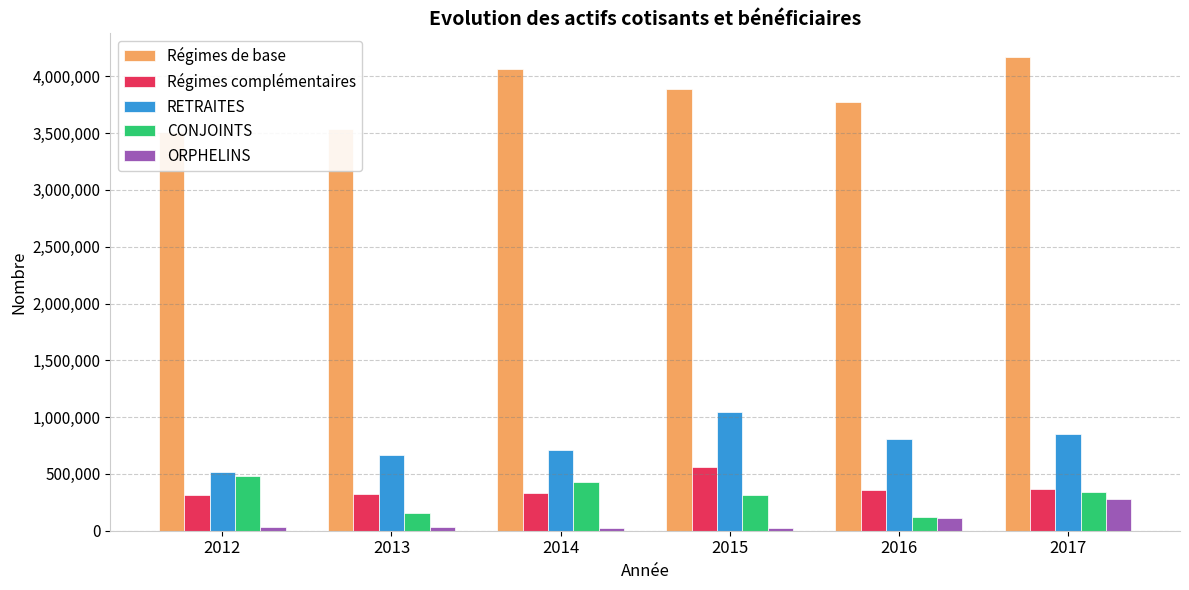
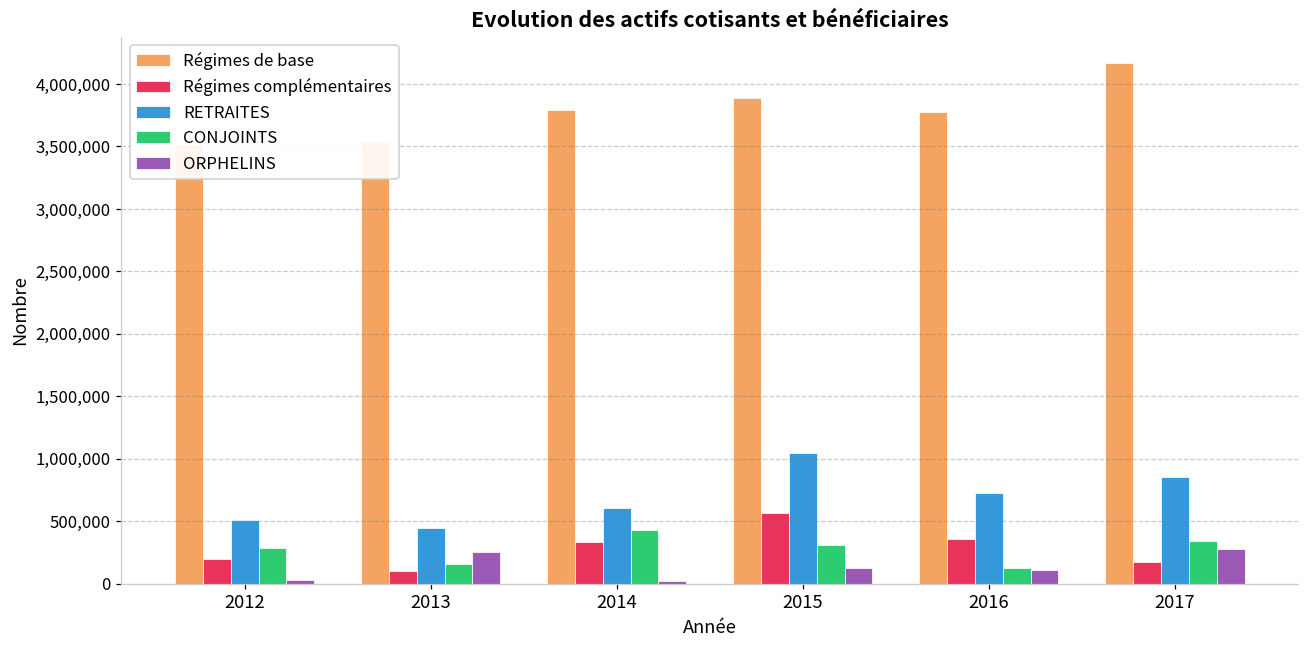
  {
    "Régimes de base": {
-     "2014": "4,070,000",
+     "2014": "3,790,000",
      "2015": "3,890,000",
      "2016": "3,770,000",
      "2017": "4,170,000"
    },
    "Régimes complémentaires": {
-     "2012": "320,000",
-     "2013": "320,000",
+     "2012": "200,000",
+     "2013": "100,000",
      "2014": "340,000",
      "2015": "560,000",
      "2016": "360,000",
-     "2017": "370,000"
+     "2017": "170,000"
    },
    "RETRAITES": {
      "2012": "510,000",
-     "2013": "670,000",
-     "2014": "710,000",
+     "2013": "450,000",
+     "2014": "600,000",
      "2015": "1,050,000",
-     "2016": "810,000",
+     "2016": "730,000",
      "2017": "850,000"
    },
    "CONJOINTS": {
-     "2012": "480,000",
+     "2012": "290,000",
      "2013": "160,000",
      "2014": "430,000",
      "2015": "310,000",
      "2016": "120,000",
      "2017": "340,000"
    },
    "ORPHELINS": {
      "2012": "30,000",
-     "2013": "30,000",
+     "2013": "250,000",
      "2014": "30,000",
-     "2015": "30,000",
+     "2015": "130,000",
      "2016": "110,000",
      "2017": "280,000"
    }
  }
